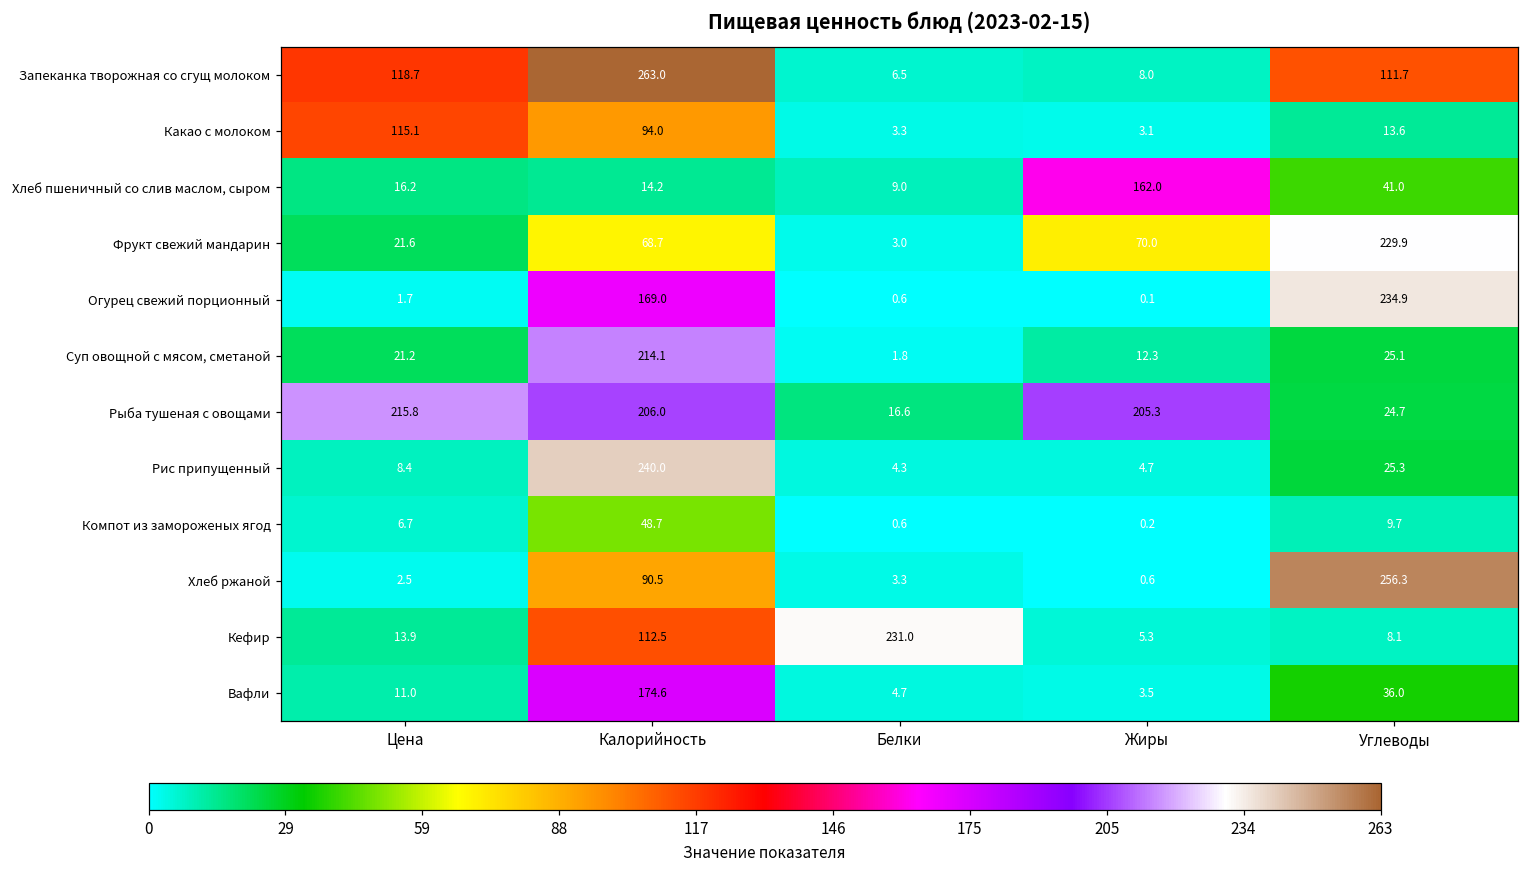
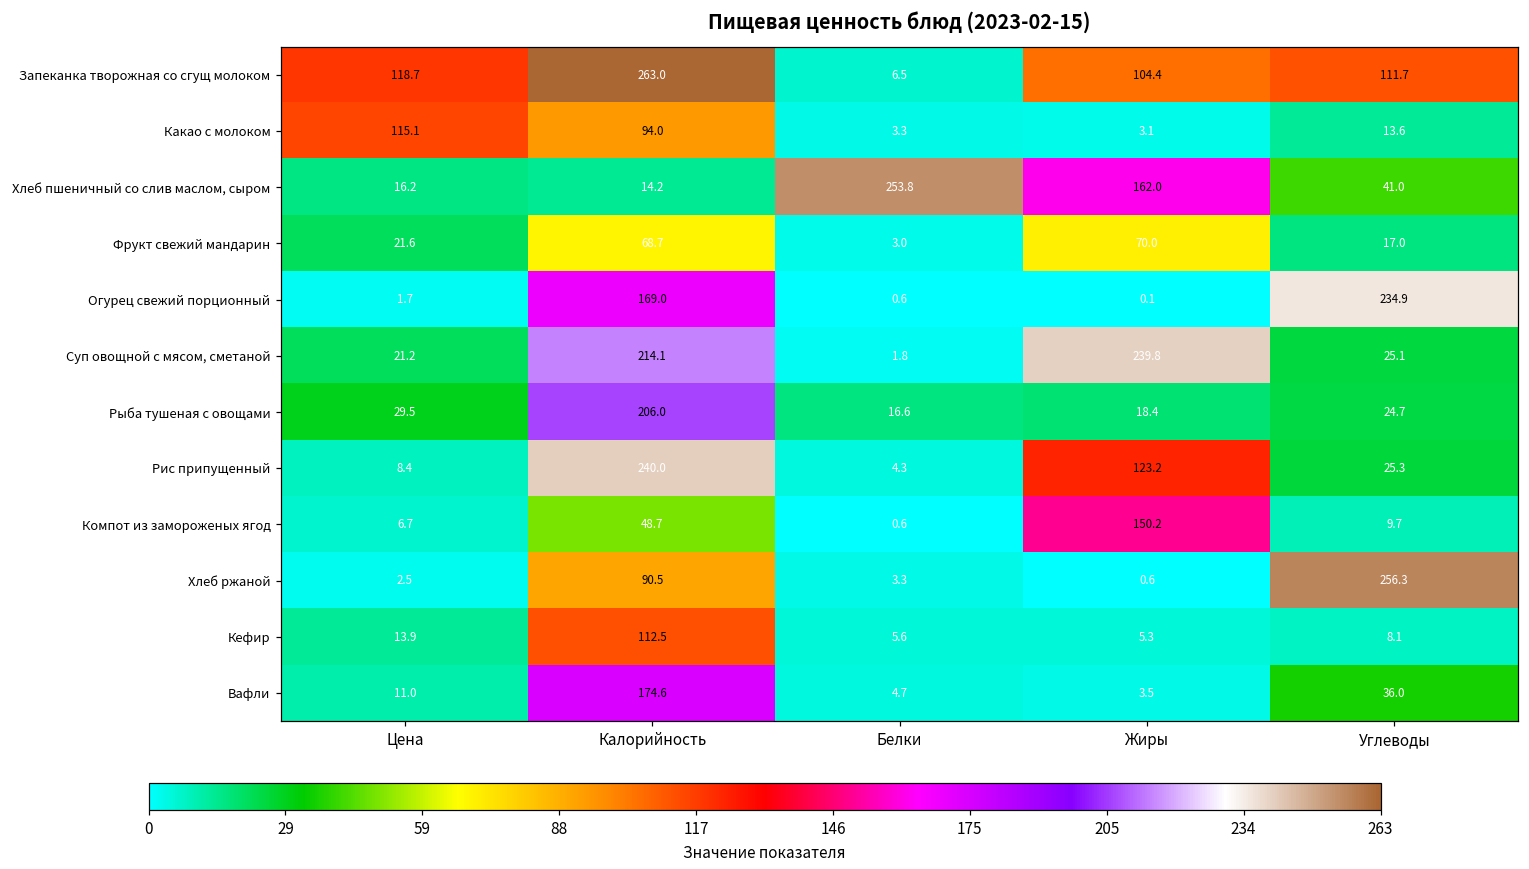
  {
    "Запеканка творожная со сгущ молоком": {
      "Цена": 118.7,
      "Калорийность": 263.0,
      "Белки": 6.5,
-     "Жиры": 8.0,
+     "Жиры": 104.4,
      "Углеводы": 111.7
    },
    "Какао с молоком": {
      "Цена": 115.1,
      "Калорийность": 94.0,
      "Белки": 3.3,
      "Жиры": 3.1,
      "Углеводы": 13.6
    },
    "Хлеб пшеничный со слив маслом, сыром": {
      "Цена": 16.2,
      "Калорийность": 14.2,
-     "Белки": 9.0,
+     "Белки": 253.8,
      "Жиры": 162.0,
      "Углеводы": 41.0
    },
    "Фрукт свежий мандарин": {
      "Цена": 21.6,
      "Калорийность": 68.7,
      "Белки": 3.0,
      "Жиры": 70.0,
-     "Углеводы": 229.9
+     "Углеводы": 17.0
    },
    "Огурец свежий порционный": {
      "Цена": 1.7,
      "Калорийность": 169.0,
      "Белки": 0.6,
      "Жиры": 0.1,
      "Углеводы": 234.9
    },
    "Суп овощной с мясом, сметаной": {
      "Цена": 21.2,
      "Калорийность": 214.1,
      "Белки": 1.8,
-     "Жиры": 12.3,
+     "Жиры": 239.8,
      "Углеводы": 25.1
    },
    "Рыба тушеная с овощами": {
-     "Цена": 215.8,
+     "Цена": 29.5,
      "Калорийность": 206.0,
      "Белки": 16.6,
-     "Жиры": 205.3,
+     "Жиры": 18.4,
      "Углеводы": 24.7
    },
    "Рис припущенный": {
      "Цена": 8.4,
      "Калорийность": 240.0,
      "Белки": 4.3,
-     "Жиры": 4.7,
+     "Жиры": 123.2,
      "Углеводы": 25.3
    },
    "Компот из замороженых ягод": {
      "Цена": 6.7,
      "Калорийность": 48.7,
      "Белки": 0.6,
-     "Жиры": 0.2,
+     "Жиры": 150.2,
      "Углеводы": 9.7
    },
    "Хлеб ржаной": {
      "Цена": 2.5,
      "Калорийность": 90.5,
      "Белки": 3.3,
      "Жиры": 0.6,
      "Углеводы": 256.3
    },
    "Кефир": {
      "Цена": 13.9,
      "Калорийность": 112.5,
-     "Белки": 231.0,
+     "Белки": 5.6,
      "Жиры": 5.3,
      "Углеводы": 8.1
    },
    "Вафли": {
      "Цена": 11.0,
      "Калорийность": 174.6,
      "Белки": 4.7,
      "Жиры": 3.5,
      "Углеводы": 36.0
    }
  }
